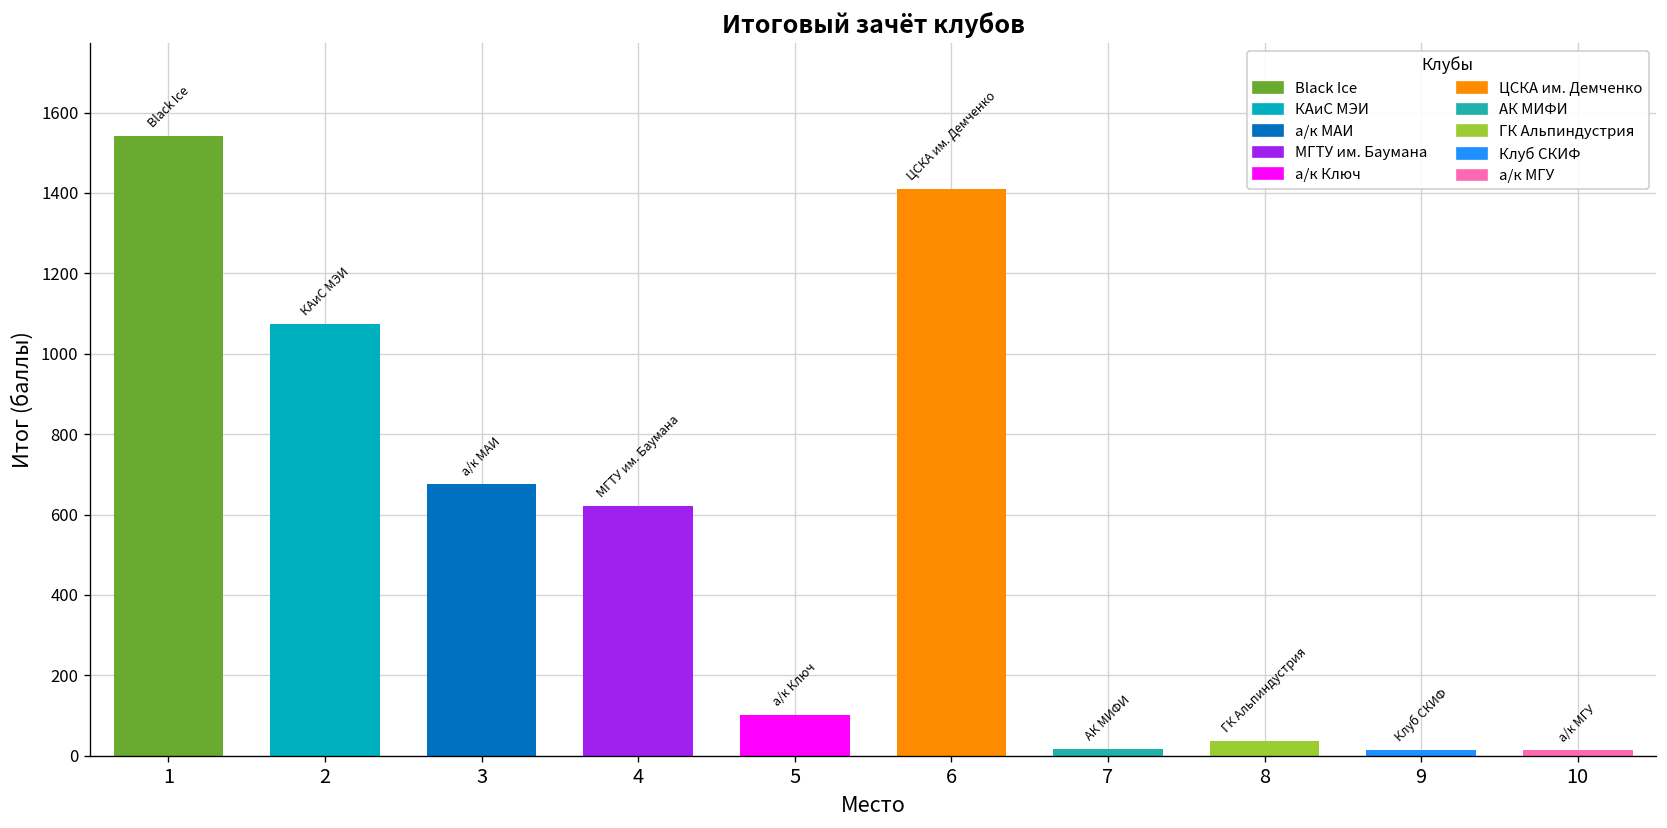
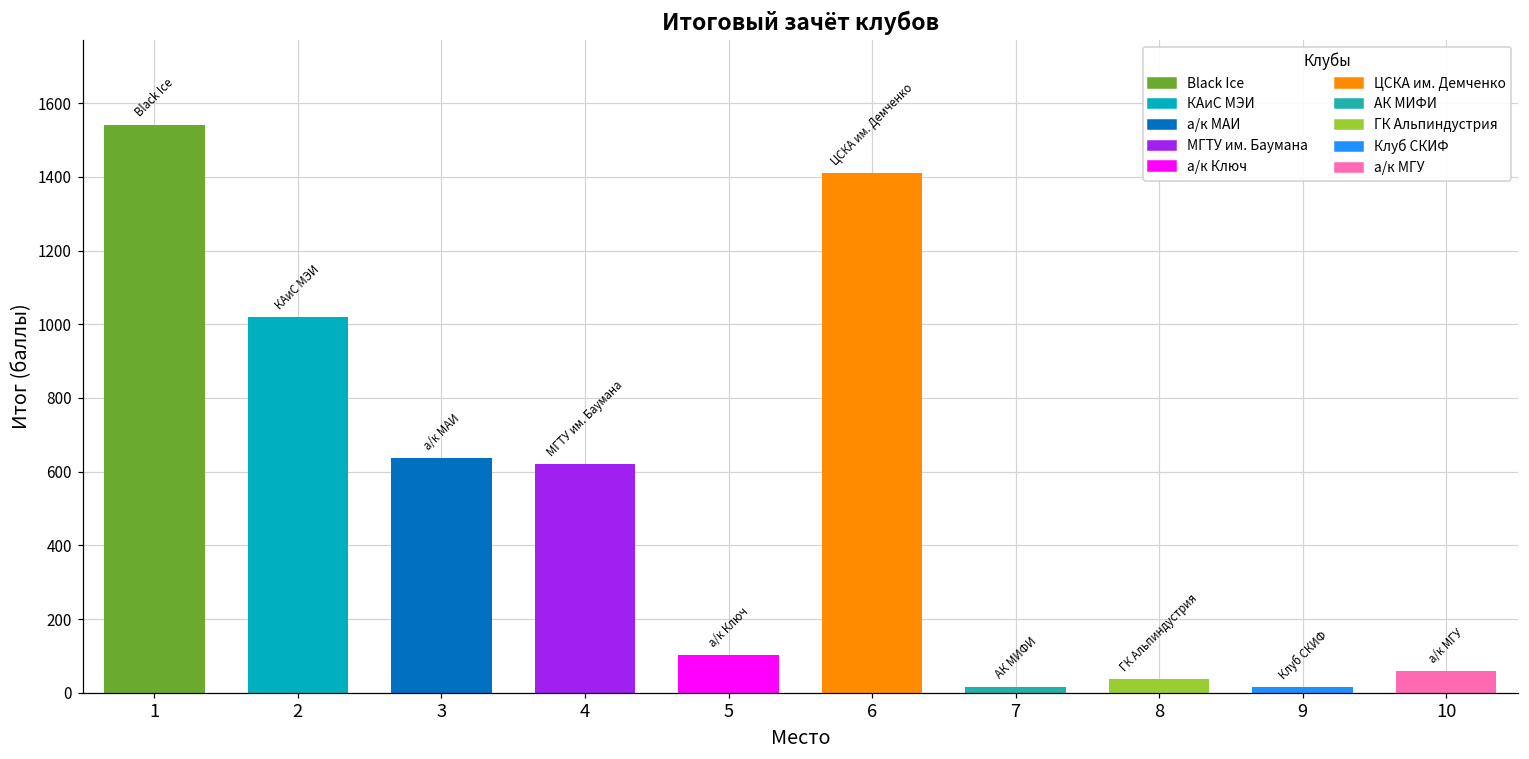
  {
    "1": 1540,
-   "2": 1070,
-   "3": 680,
+   "2": 1020,
+   "3": 640,
    "4": 620,
    "5": 100,
    "6": 1410,
    "7": 20,
    "8": 40,
    "9": 20,
-   "10": 10
+   "10": 60
  }
